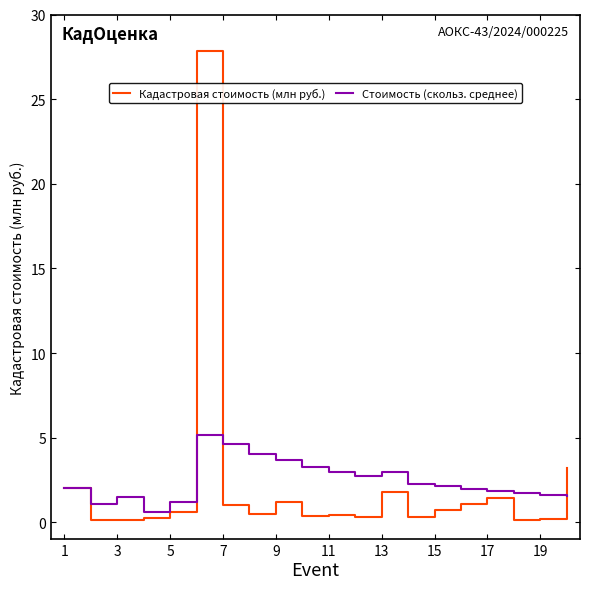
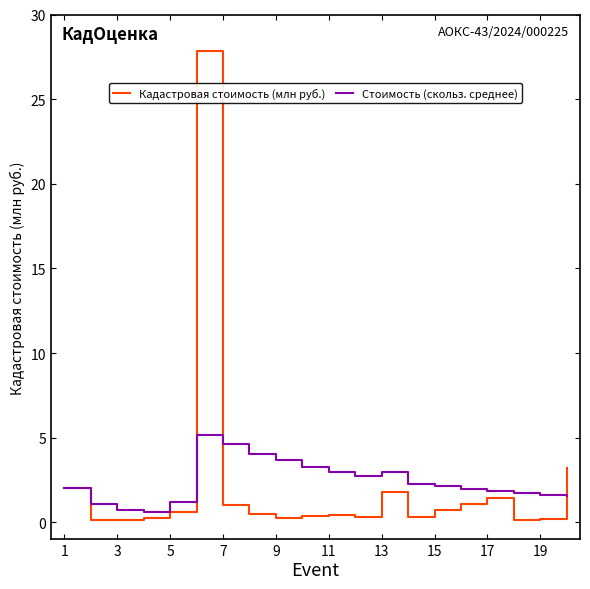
  {
    "Кадастровая стоимость (млн руб.)": {
      "3": 0.1,
      "5": 0.6,
      "7": 1.0,
-     "9": 1.2,
+     "9": 0.3,
      "11": 0.4,
      "13": 1.8,
      "15": 0.7,
      "17": 1.4,
      "19": 0.2
    },
    "Стоимость (скольз. среднее)": {
-     "3": 1.5,
+     "3": 0.8,
      "5": 1.2,
      "7": 4.6,
      "9": 3.7,
      "11": 3.0,
      "13": 3.0,
      "15": 2.1,
      "17": 1.9,
      "19": 1.6
    }
  }
